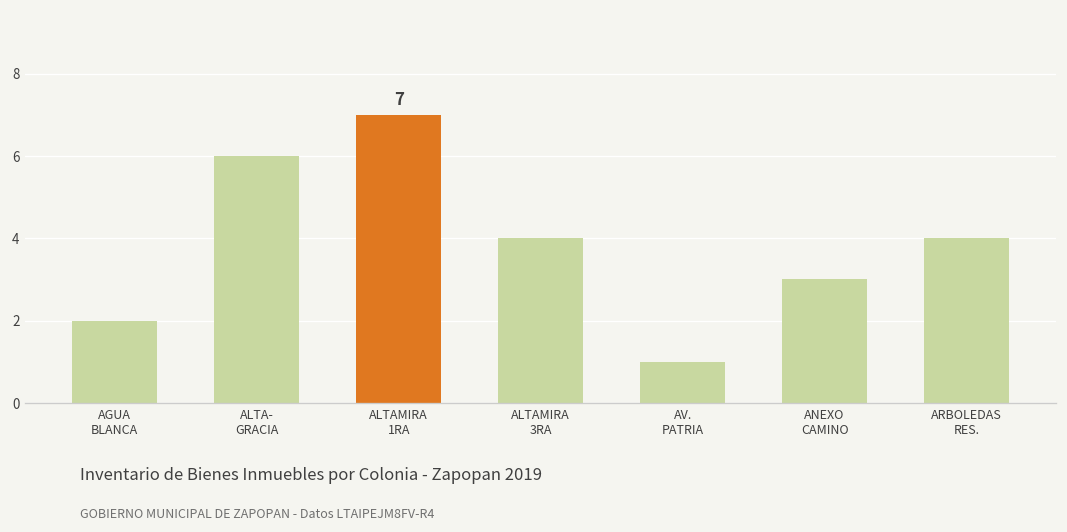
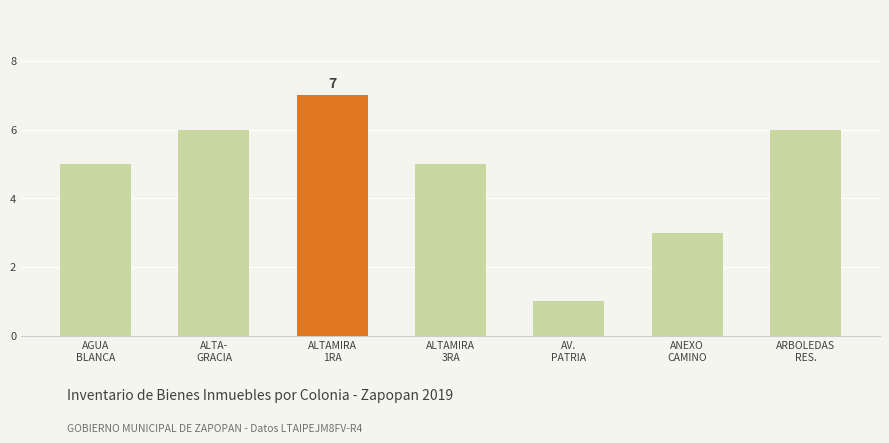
  {
-   "AGUA BLANCA": 2,
+   "AGUA BLANCA": 5,
    "ALTA- GRACIA": 6,
-   "ALTAMIRA 3RA": 4,
+   "ALTAMIRA 3RA": 5,
    "AV. PATRIA": 1,
    "ANEXO CAMINO": 3,
-   "ARBOLEDAS RES.": 4
+   "ARBOLEDAS RES.": 6
  }
